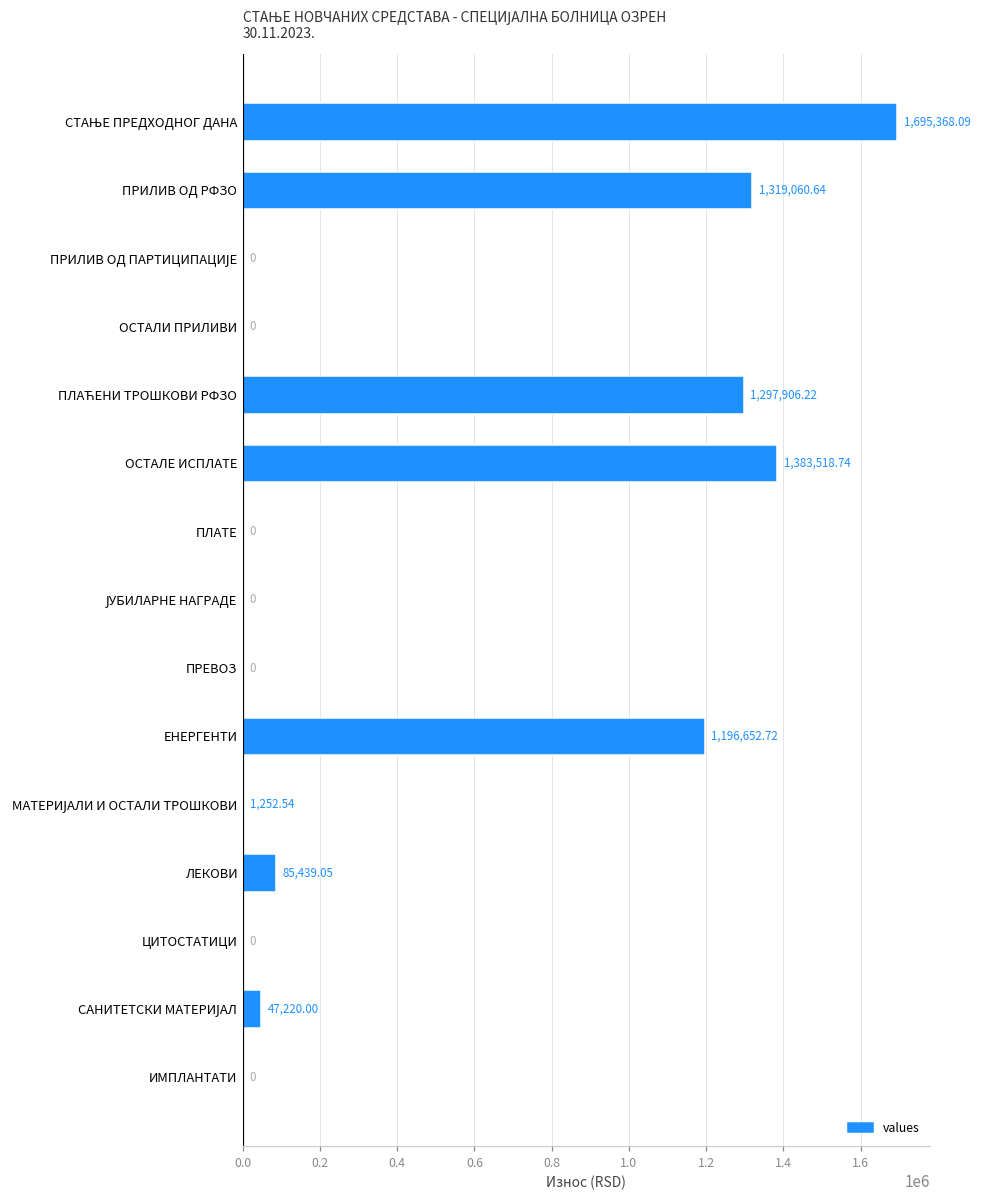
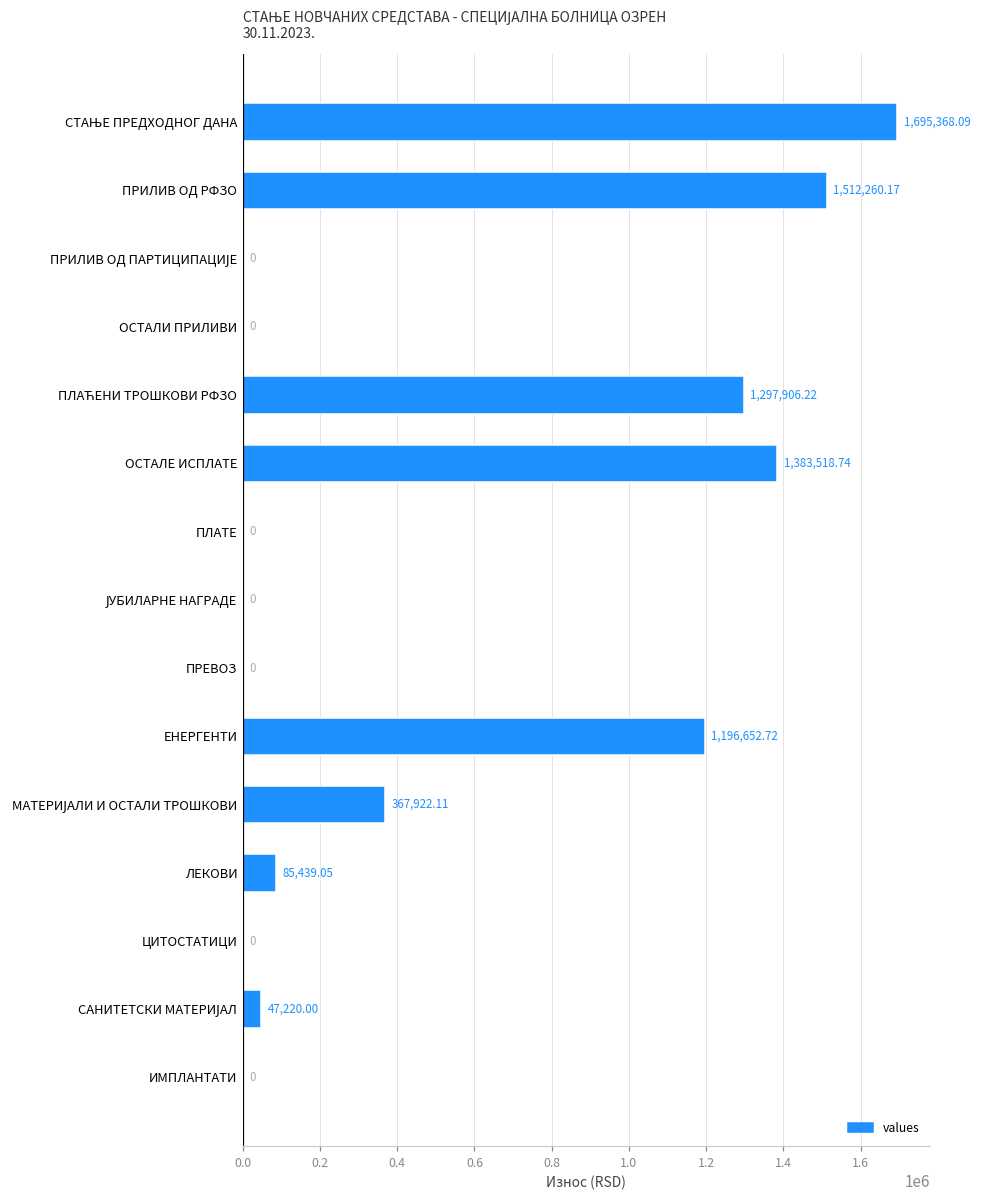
  {
    "СТАЊЕ ПРЕДХОДНОГ ДАНА": "1,695,368.09",
-   "ПРИЛИВ ОД РФЗО": "1,319,060.64",
+   "ПРИЛИВ ОД РФЗО": "1,512,260.17",
    "ПРИЛИВ ОД ПАРТИЦИПАЦИЈЕ": "0",
    "ОСТАЛИ ПРИЛИВИ": "0",
    "ПЛАЋЕНИ ТРОШКОВИ РФЗО": "1,297,906.22",
    "ОСТАЛЕ ИСПЛАТЕ": "1,383,518.74",
    "ПЛАТЕ": "0",
    "ЈУБИЛАРНЕ НАГРАДЕ": "0",
    "ПРЕВОЗ": "0",
    "ЕНЕРГЕНТИ": "1,196,652.72",
-   "МАТЕРИЈАЛИ И ОСТАЛИ ТРОШКОВИ": "1,252.54",
+   "МАТЕРИЈАЛИ И ОСТАЛИ ТРОШКОВИ": "367,922.11",
    "ЛЕКОВИ": "85,439.05",
    "ЦИТОСТАТИЦИ": "0",
    "САНИТЕТСКИ МАТЕРИЈАЛ": "47,220.00",
    "ИМПЛАНТАТИ": "0"
  }
